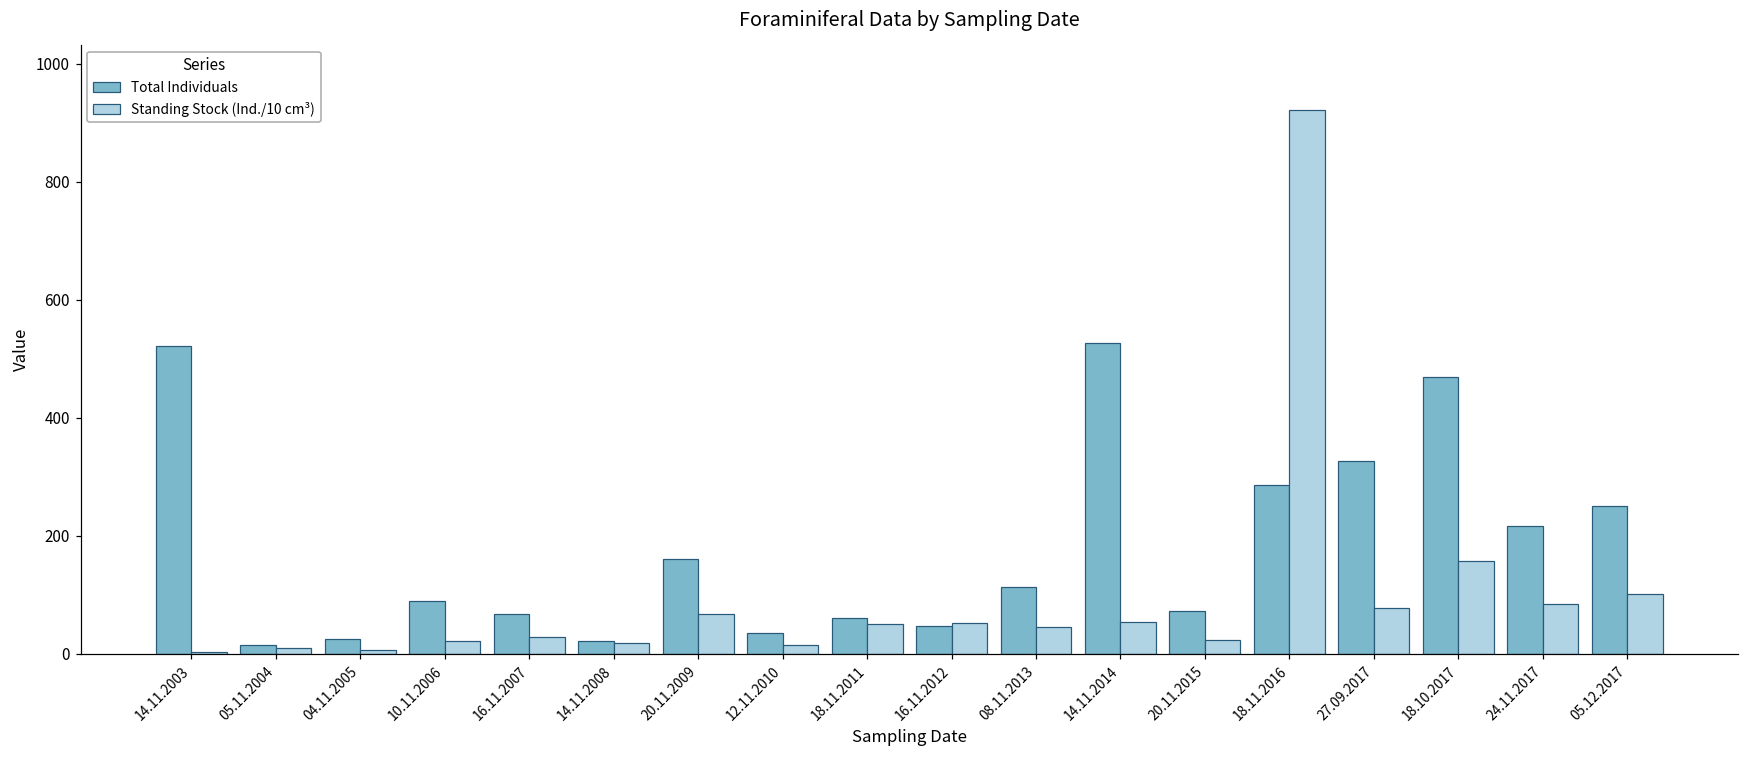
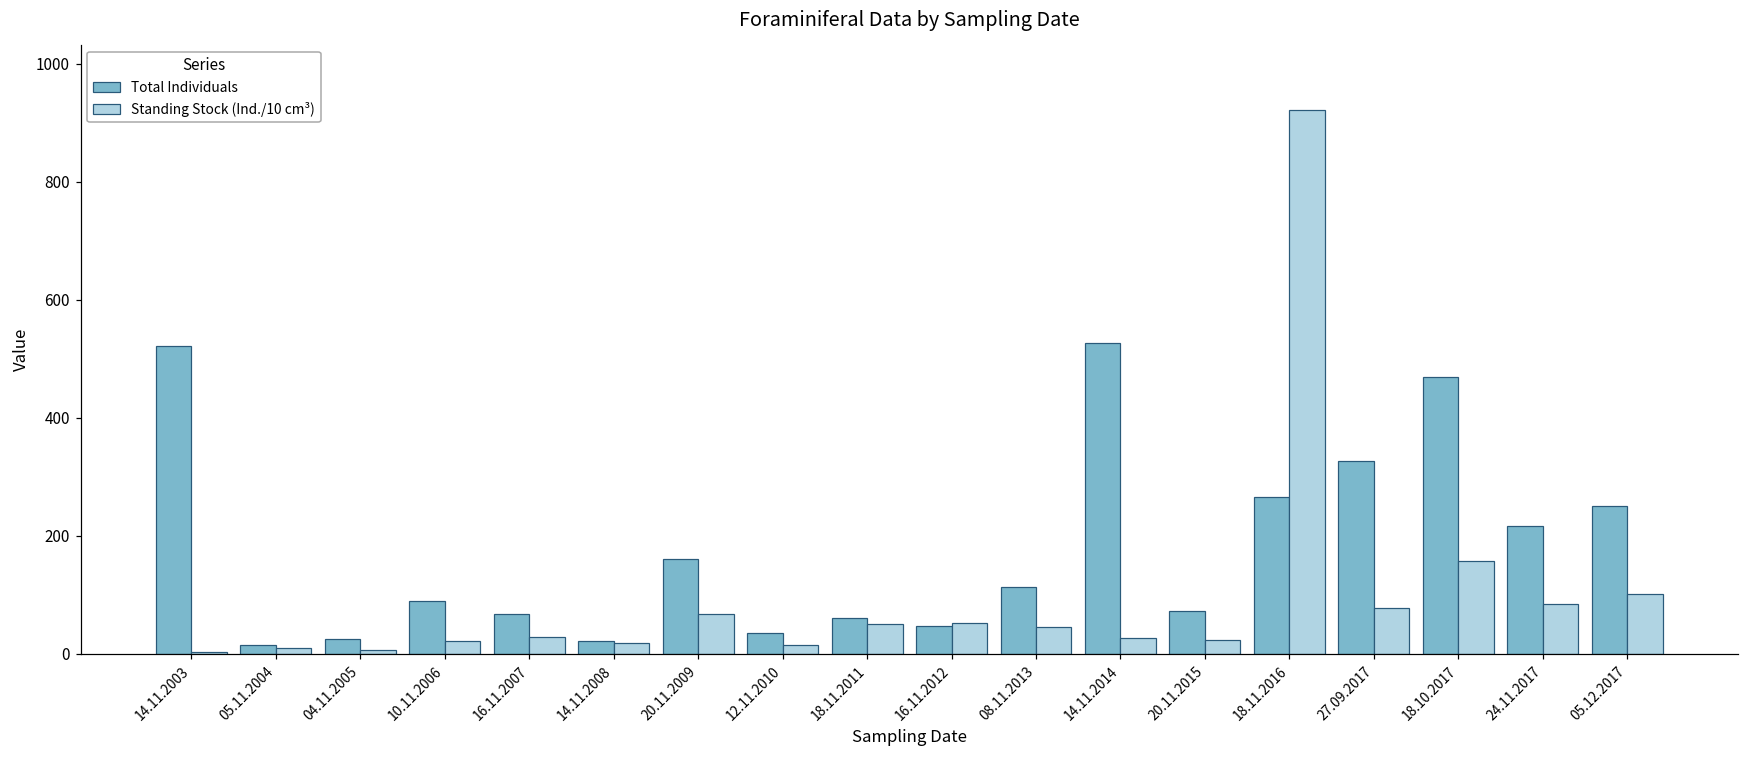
  {
    "Total Individuals": {
      "14.11.2003": 520,
      "05.11.2004": 20,
      "04.11.2005": 30,
      "10.11.2006": 90,
      "16.11.2007": 70,
      "14.11.2008": 20,
      "20.11.2009": 160,
      "12.11.2010": 40,
      "18.11.2011": 60,
      "16.11.2012": 50,
      "08.11.2013": 110,
      "14.11.2014": 530,
      "20.11.2015": 70,
-     "18.11.2016": 290,
+     "18.11.2016": 270,
      "27.09.2017": 330,
      "18.10.2017": 470,
      "24.11.2017": 220,
      "05.12.2017": 250
    },
    "Standing Stock (Ind./10 cm³)": {
      "05.11.2004": 10,
      "04.11.2005": 10,
      "10.11.2006": 20,
      "16.11.2007": 30,
      "14.11.2008": 20,
      "20.11.2009": 70,
      "12.11.2010": 10,
      "18.11.2011": 50,
      "16.11.2012": 50,
      "08.11.2013": 50,
-     "14.11.2014": 50,
+     "14.11.2014": 30,
      "20.11.2015": 20,
      "18.11.2016": 920,
      "27.09.2017": 80,
      "18.10.2017": 160,
      "24.11.2017": 80,
      "05.12.2017": 100
    }
  }
